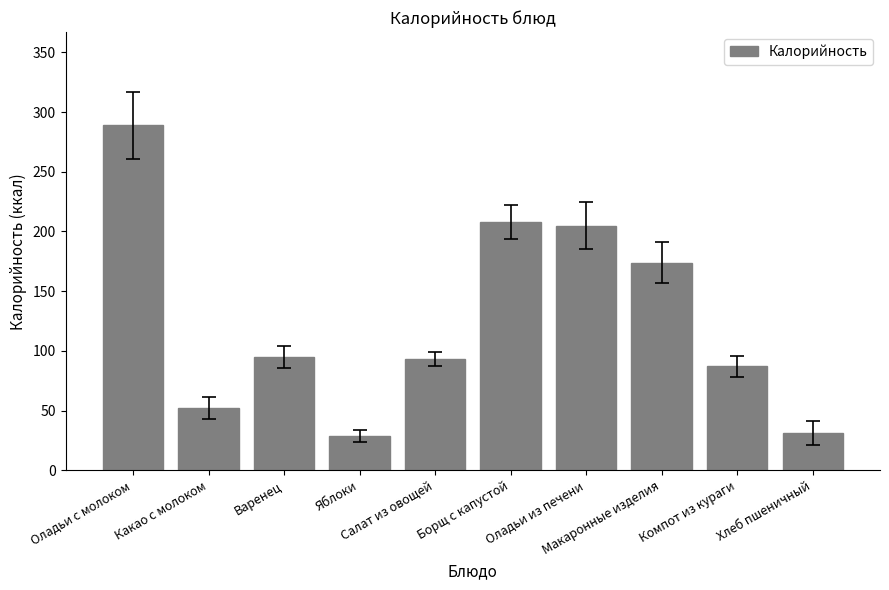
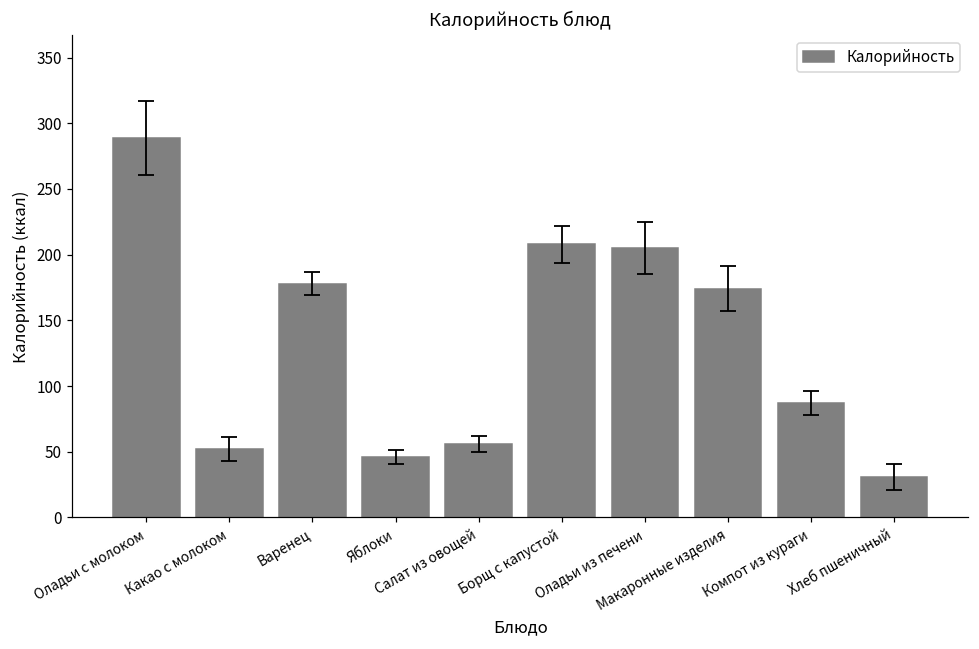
  {
    "Калорийность": {
      "Оладьи с молоком": 289,
      "Какао с молоком": 52,
-     "Варенец": 95,
-     "Яблоки": 29,
-     "Салат из овощей": 93,
+     "Варенец": 178,
+     "Яблоки": 46,
+     "Салат из овощей": 56,
      "Борщ с капустой": 208,
      "Оладьи из печени": 205,
      "Макаронные изделия": 174,
      "Компот из кураги": 87,
      "Хлеб пшеничный": 31
    }
  }
